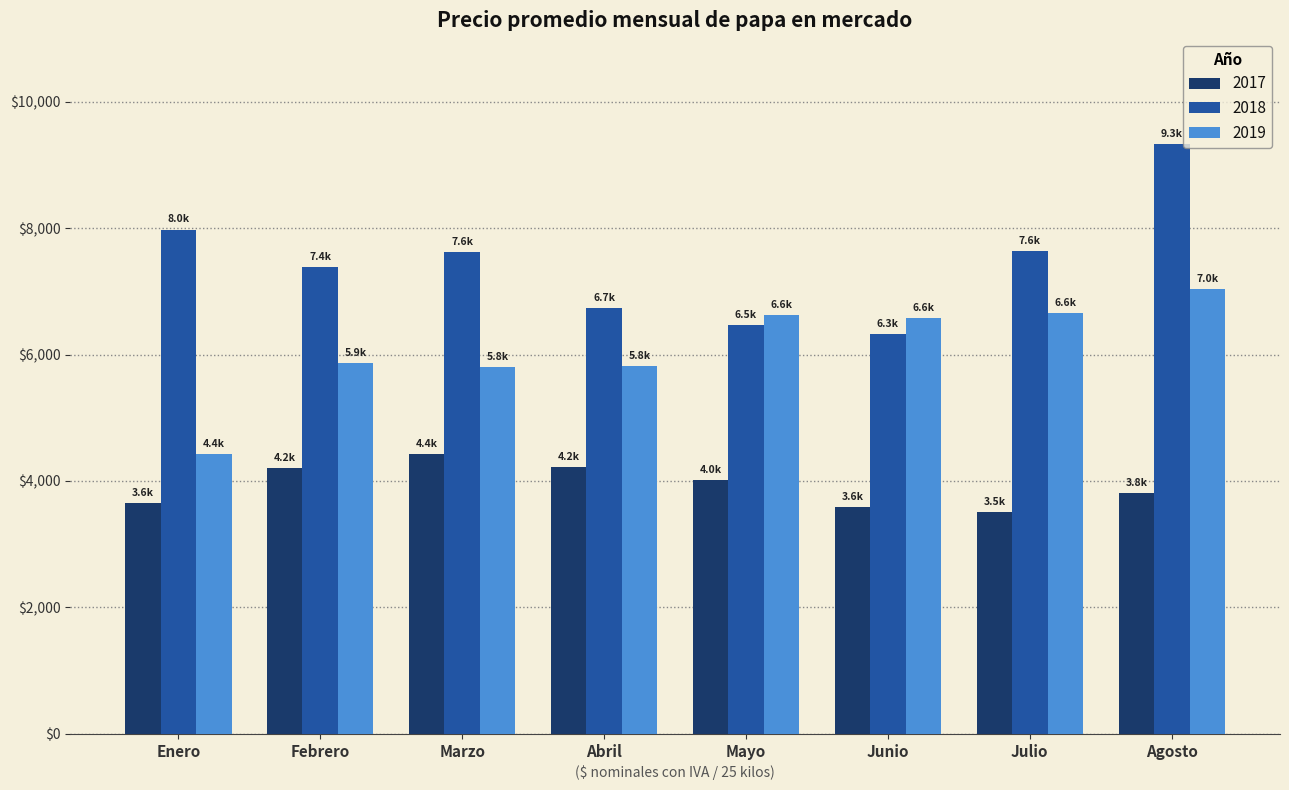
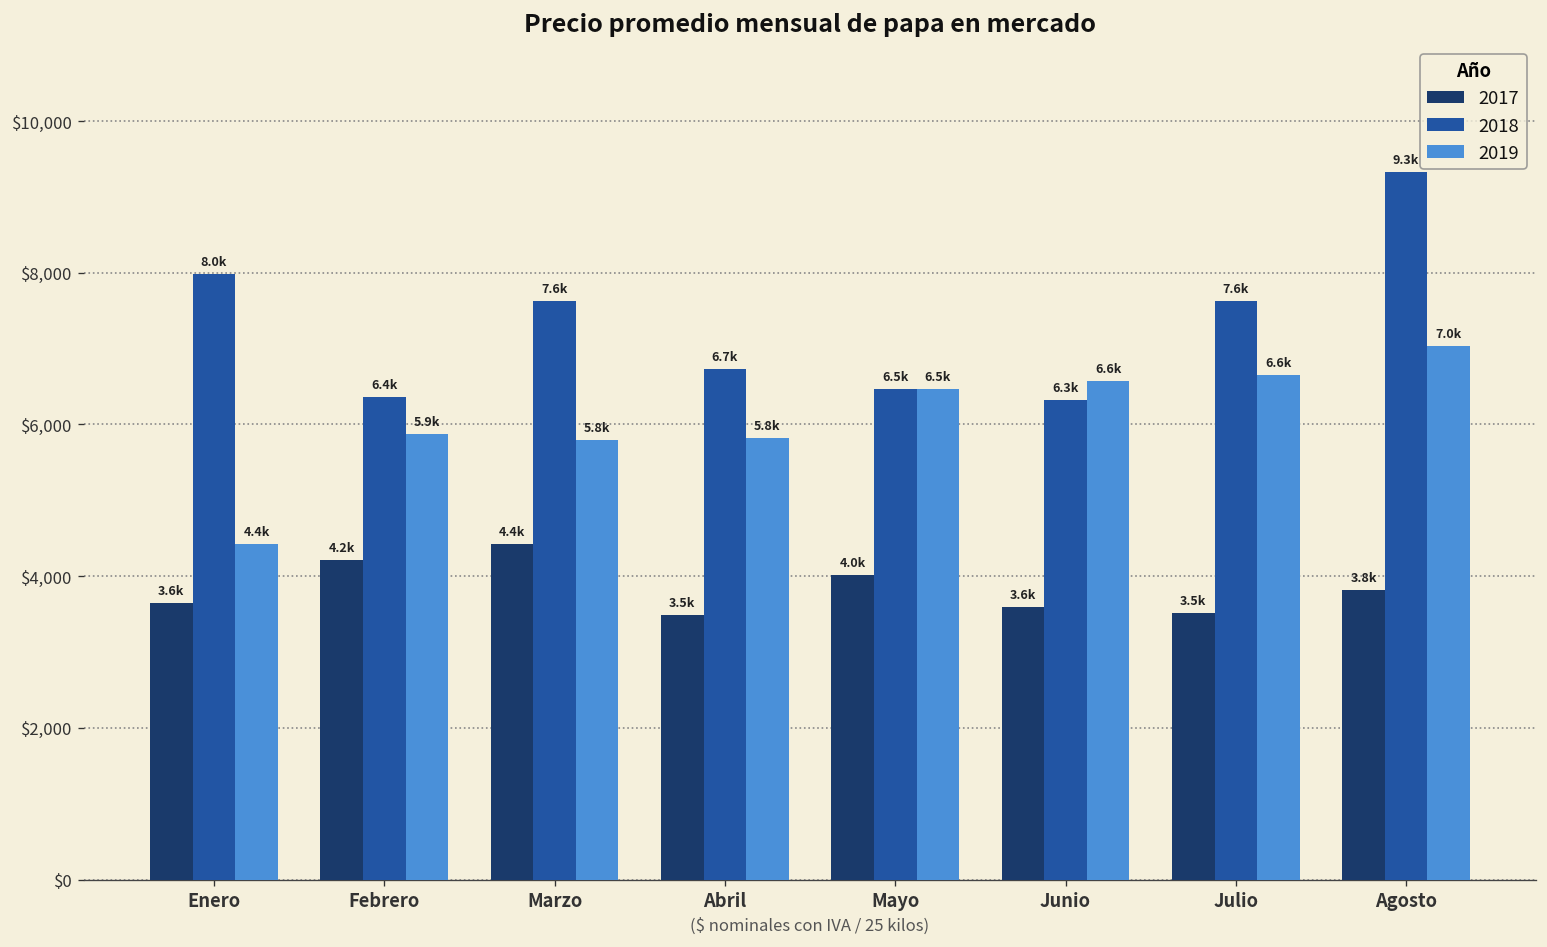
  {
    "2017": {
      "Enero": "3.6k",
      "Febrero": "4.2k",
      "Marzo": "4.4k",
-     "Abril": "4.2k",
+     "Abril": "3.5k",
      "Mayo": "4.0k",
      "Junio": "3.6k",
      "Julio": "3.5k",
      "Agosto": "3.8k"
    },
    "2018": {
      "Enero": "8.0k",
-     "Febrero": "7.4k",
+     "Febrero": "6.4k",
      "Marzo": "7.6k",
      "Abril": "6.7k",
      "Mayo": "6.5k",
      "Junio": "6.3k",
      "Julio": "7.6k",
      "Agosto": "9.3k"
    },
    "2019": {
      "Enero": "4.4k",
      "Febrero": "5.9k",
      "Marzo": "5.8k",
      "Abril": "5.8k",
-     "Mayo": "6.6k",
+     "Mayo": "6.5k",
      "Junio": "6.6k",
      "Julio": "6.6k",
      "Agosto": "7.0k"
    }
  }
